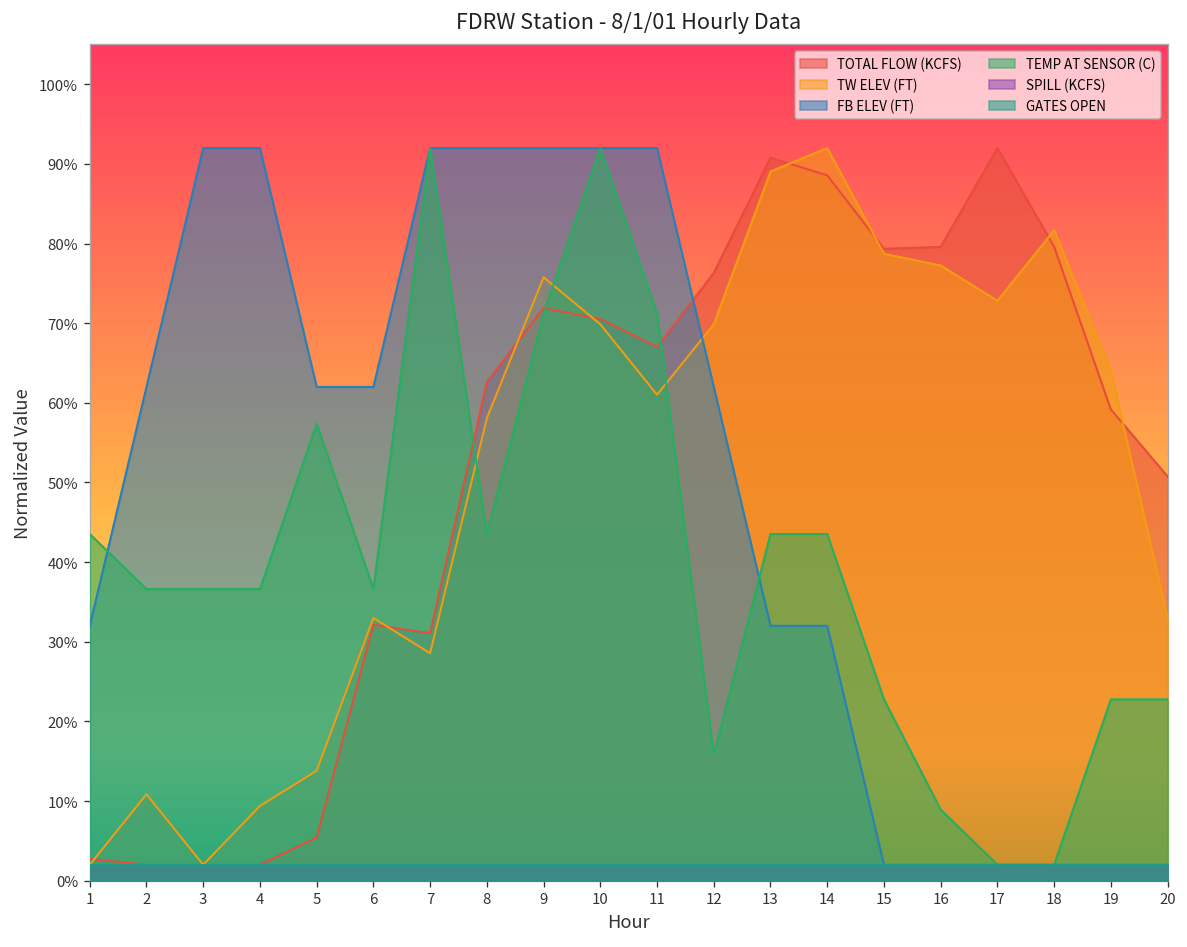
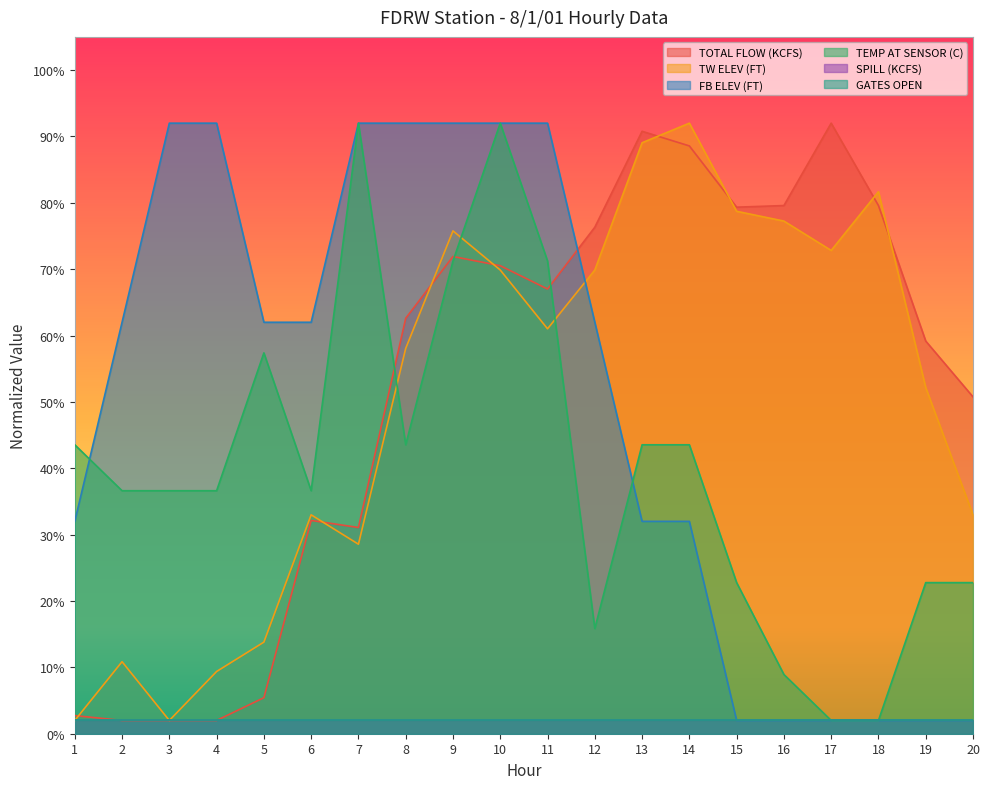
  {
    "TOTAL FLOW (KCFS)": {
      "1": "3%",
      "5": "5%",
      "6": "32%",
      "7": "31%",
      "8": "63%",
      "9": "72%",
      "10": "71%",
      "11": "67%",
      "12": "76%",
      "13": "91%",
      "14": "89%",
      "15": "79%",
      "16": "80%",
      "17": "92%",
      "18": "80%",
      "19": "59%",
      "20": "51%"
    },
    "TW ELEV (FT)": {
      "2": "11%",
      "4": "9%",
      "5": "14%",
      "6": "33%",
      "7": "29%",
      "8": "58%",
      "9": "76%",
      "10": "70%",
      "11": "61%",
      "12": "70%",
      "13": "89%",
      "14": "92%",
      "15": "79%",
      "16": "77%",
      "17": "73%",
      "18": "82%",
-     "19": "64%",
+     "19": "52%",
      "20": "33%"
    }
  }
